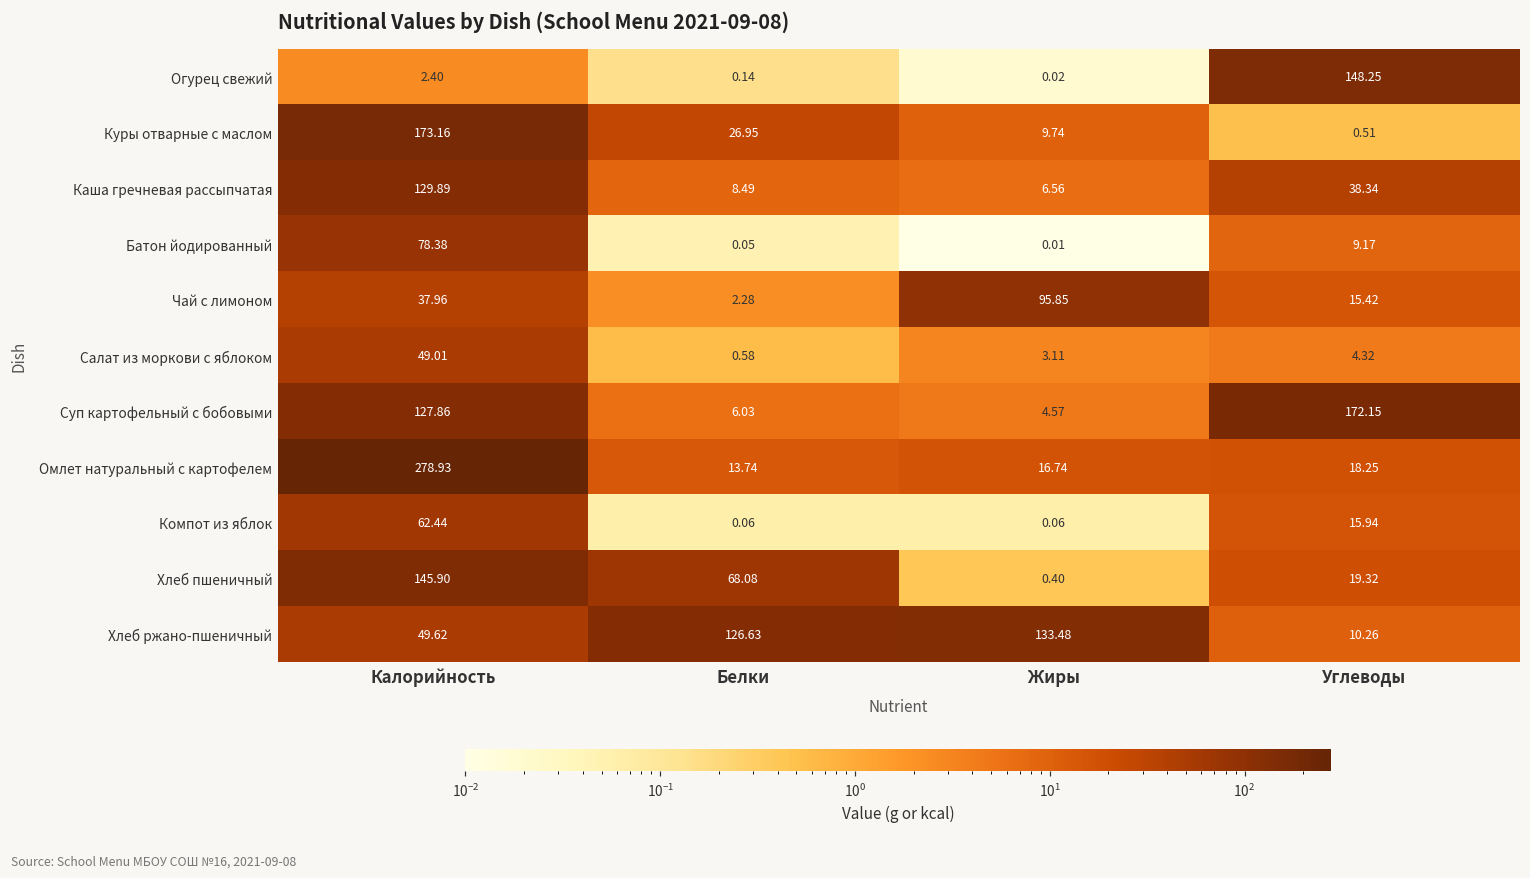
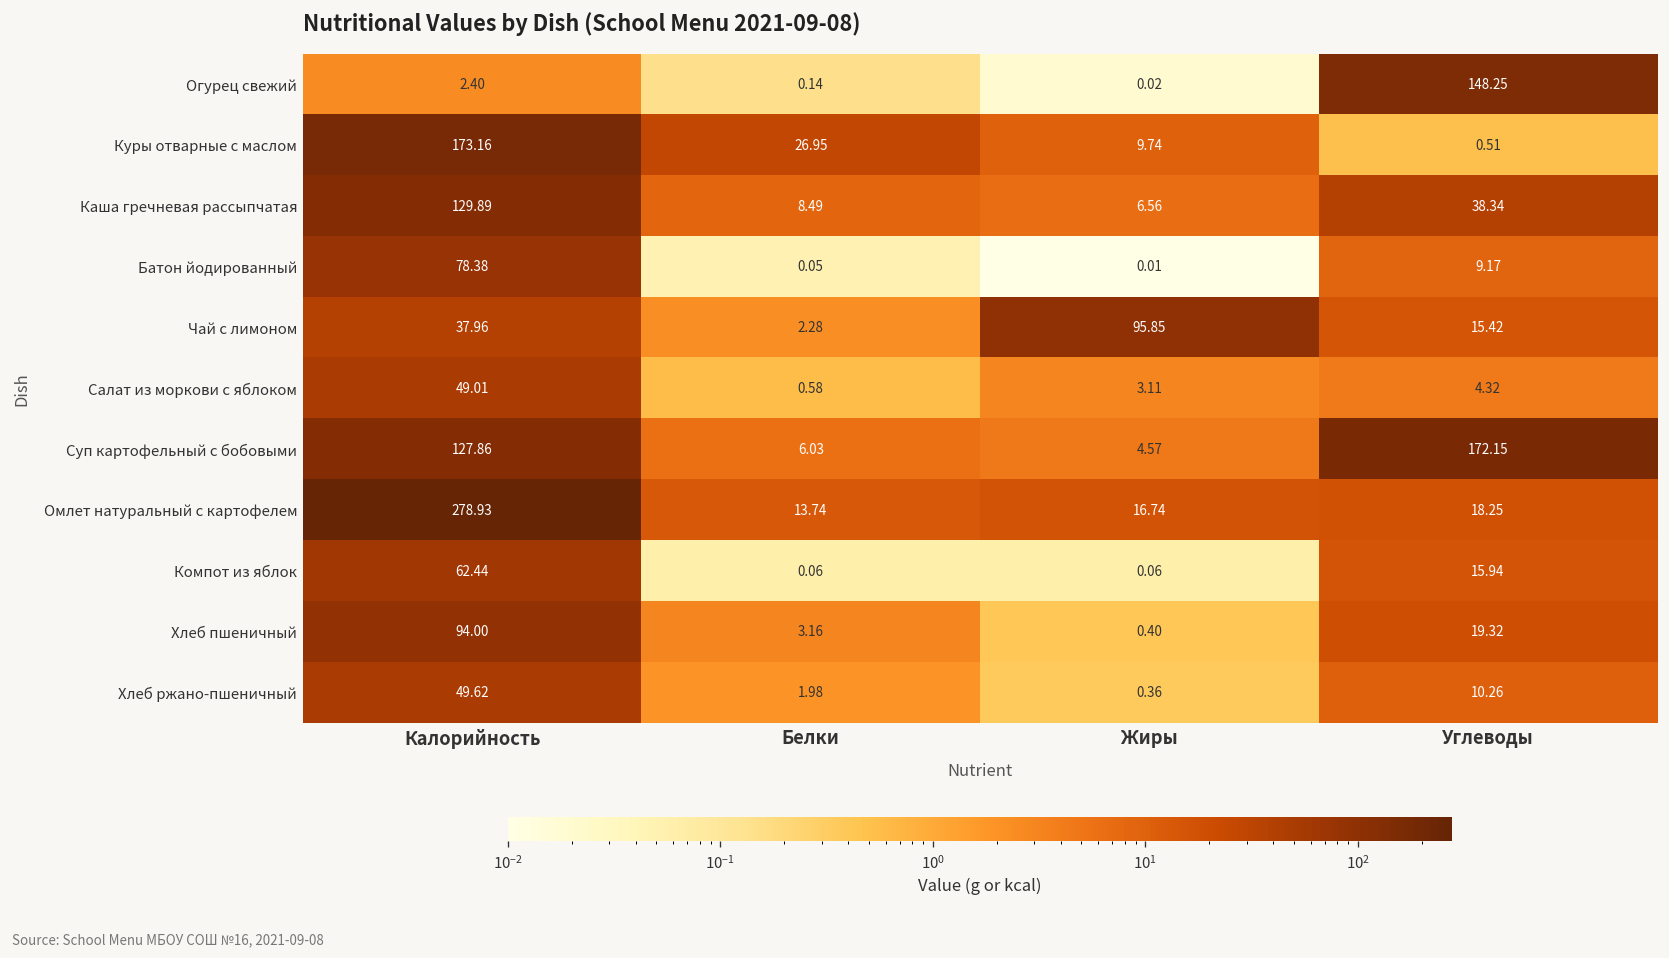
  {
    "Огурец свежий": {
      "Калорийность": 2.40,
      "Белки": 0.14,
      "Жиры": 0.02,
      "Углеводы": 148.25
    },
    "Куры отварные с маслом": {
      "Калорийность": 173.16,
      "Белки": 26.95,
      "Жиры": 9.74,
      "Углеводы": 0.51
    },
    "Каша гречневая рассыпчатая": {
      "Калорийность": 129.89,
      "Белки": 8.49,
      "Жиры": 6.56,
      "Углеводы": 38.34
    },
    "Батон йодированный": {
      "Калорийность": 78.38,
      "Белки": 0.05,
      "Жиры": 0.01,
      "Углеводы": 9.17
    },
    "Чай с лимоном": {
      "Калорийность": 37.96,
      "Белки": 2.28,
      "Жиры": 95.85,
      "Углеводы": 15.42
    },
    "Салат из моркови с яблоком": {
      "Калорийность": 49.01,
      "Белки": 0.58,
      "Жиры": 3.11,
      "Углеводы": 4.32
    },
    "Суп картофельный с бобовыми": {
      "Калорийность": 127.86,
      "Белки": 6.03,
      "Жиры": 4.57,
      "Углеводы": 172.15
    },
    "Омлет натуральный с картофелем": {
      "Калорийность": 278.93,
      "Белки": 13.74,
      "Жиры": 16.74,
      "Углеводы": 18.25
    },
    "Компот из яблок": {
      "Калорийность": 62.44,
      "Белки": 0.06,
      "Жиры": 0.06,
      "Углеводы": 15.94
    },
    "Хлеб пшеничный": {
-     "Калорийность": 145.90,
-     "Белки": 68.08,
+     "Калорийность": 94.00,
+     "Белки": 3.16,
      "Жиры": 0.40,
      "Углеводы": 19.32
    },
    "Хлеб ржано-пшеничный": {
      "Калорийность": 49.62,
-     "Белки": 126.63,
-     "Жиры": 133.48,
+     "Белки": 1.98,
+     "Жиры": 0.36,
      "Углеводы": 10.26
    }
  }
